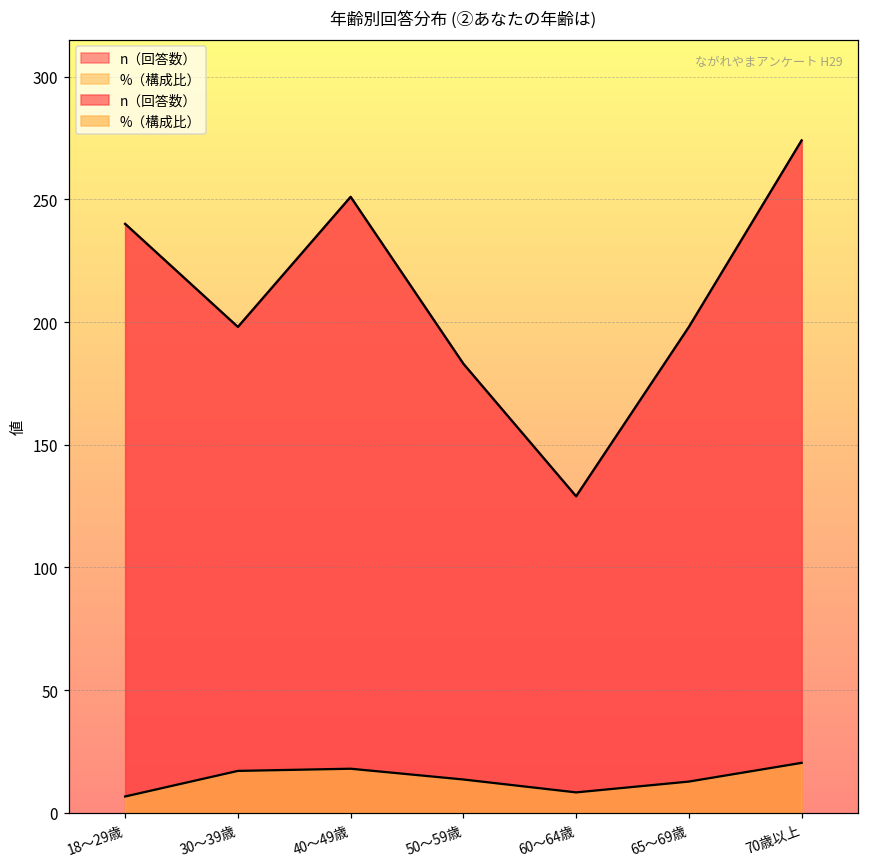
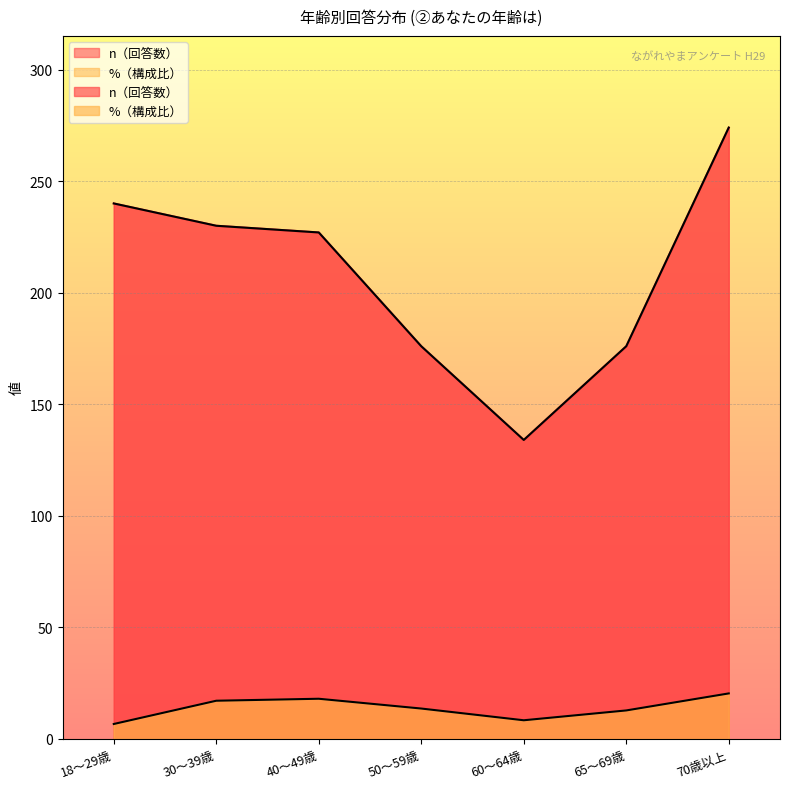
  {
    "n（回答数）": {
      "18～29歳": 240,
-     "30～39歳": 198,
-     "40～49歳": 251,
-     "50～59歳": 183,
-     "60～64歳": 129,
-     "65～69歳": 198,
+     "30～39歳": 230,
+     "40～49歳": 227,
+     "50～59歳": 176,
+     "60～64歳": 134,
+     "65～69歳": 176,
      "70歳以上": 274
    },
    "%（構成比）": {
      "18～29歳": 7,
      "30～39歳": 17,
      "40～49歳": 18,
      "50～59歳": 14,
      "60～64歳": 8,
      "65～69歳": 13,
      "70歳以上": 20
    }
  }
